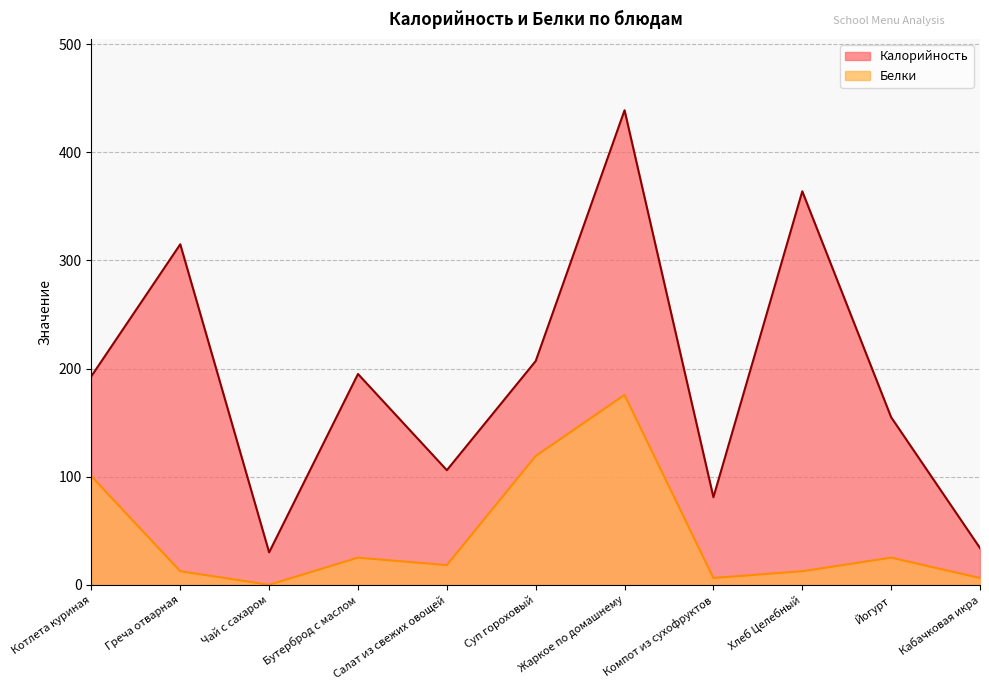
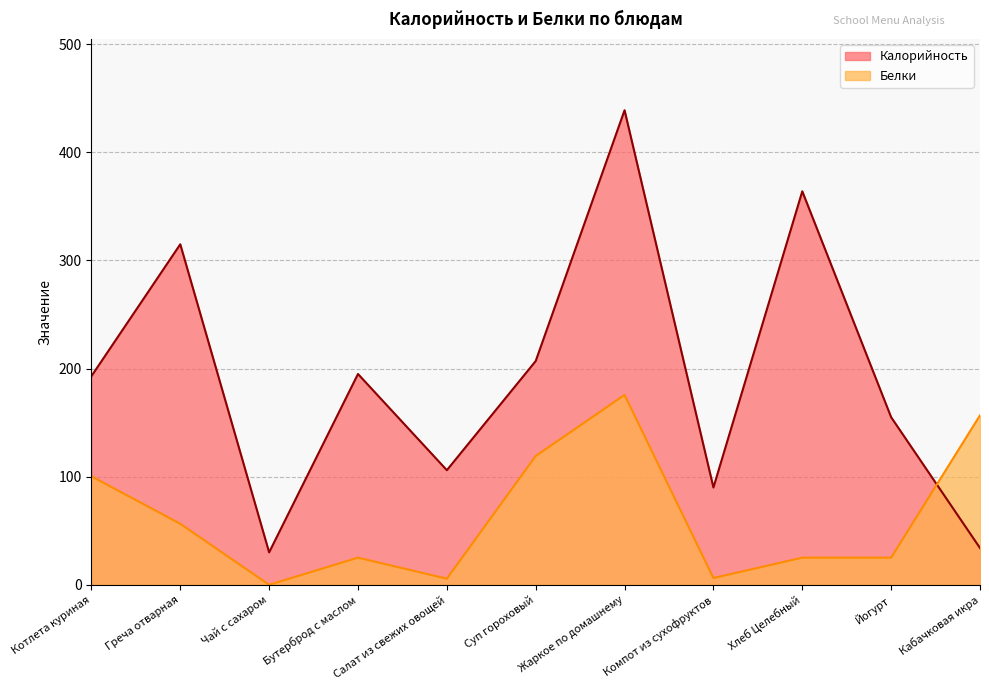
  {
    "Калорийность": {
      "Котлета куриная": 193,
      "Греча отварная": 315,
      "Чай с сахаром": 30,
      "Бутерброд с маслом": 195,
      "Салат из свежих овощей": 106,
      "Суп гороховый": 207,
      "Жаркое по домашнему": 439,
-     "Компот из сухофруктов": 81,
+     "Компот из сухофруктов": 90,
      "Хлеб Целебный": 364,
      "Йогурт": 155,
      "Кабачковая икра": 34
    },
    "Белки": {
      "Котлета куриная": 100,
-     "Греча отварная": 13,
+     "Греча отварная": 56,
      "Чай с сахаром": 0,
      "Бутерброд с маслом": 25,
-     "Салат из свежих овощей": 18,
+     "Салат из свежих овощей": 6,
      "Суп гороховый": 119,
      "Жаркое по домашнему": 176,
      "Компот из сухофруктов": 6,
-     "Хлеб Целебный": 13,
+     "Хлеб Целебный": 25,
      "Йогурт": 25,
-     "Кабачковая икра": 6
+     "Кабачковая икра": 157
    }
  }
